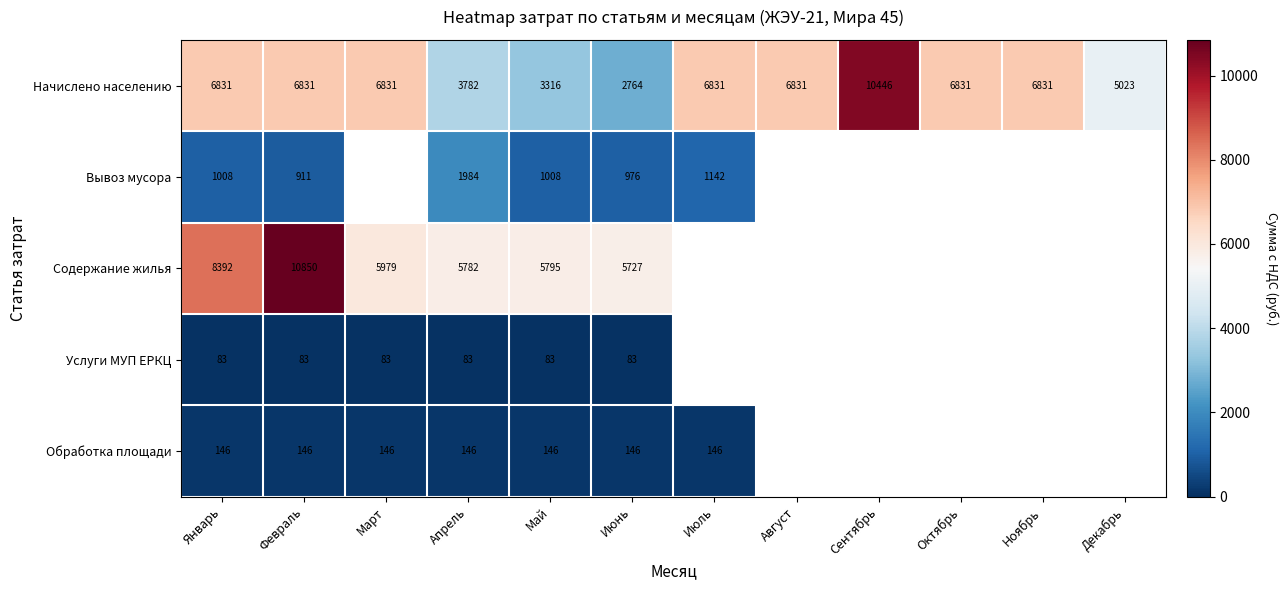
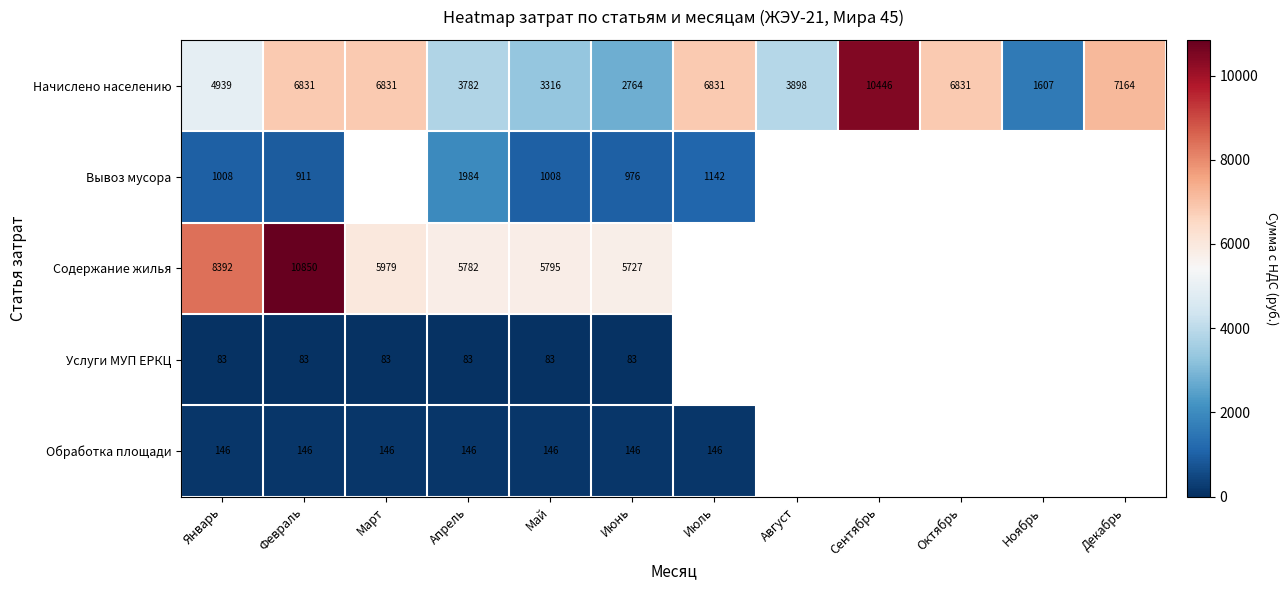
  {
    "Начислено населению": {
-     "Январь": 6831,
+     "Январь": 4939,
      "Февраль": 6831,
      "Март": 6831,
      "Апрель": 3782,
      "Май": 3316,
      "Июнь": 2764,
      "Июль": 6831,
-     "Август": 6831,
+     "Август": 3898,
      "Сентябрь": 10446,
      "Октябрь": 6831,
-     "Ноябрь": 6831,
-     "Декабрь": 5023
+     "Ноябрь": 1607,
+     "Декабрь": 7164
    },
    "Вывоз мусора": {
      "Январь": 1008,
      "Февраль": 911,
      "Апрель": 1984,
      "Май": 1008,
      "Июнь": 976,
      "Июль": 1142
    },
    "Содержание жилья": {
      "Январь": 8392,
      "Февраль": 10850,
      "Март": 5979,
      "Апрель": 5782,
      "Май": 5795,
      "Июнь": 5727
    },
    "Услуги МУП ЕРКЦ": {
      "Январь": 83,
      "Февраль": 83,
      "Март": 83,
      "Апрель": 83,
      "Май": 83,
      "Июнь": 83
    },
    "Обработка площади": {
      "Январь": 146,
      "Февраль": 146,
      "Март": 146,
      "Апрель": 146,
      "Май": 146,
      "Июнь": 146,
      "Июль": 146
    }
  }
